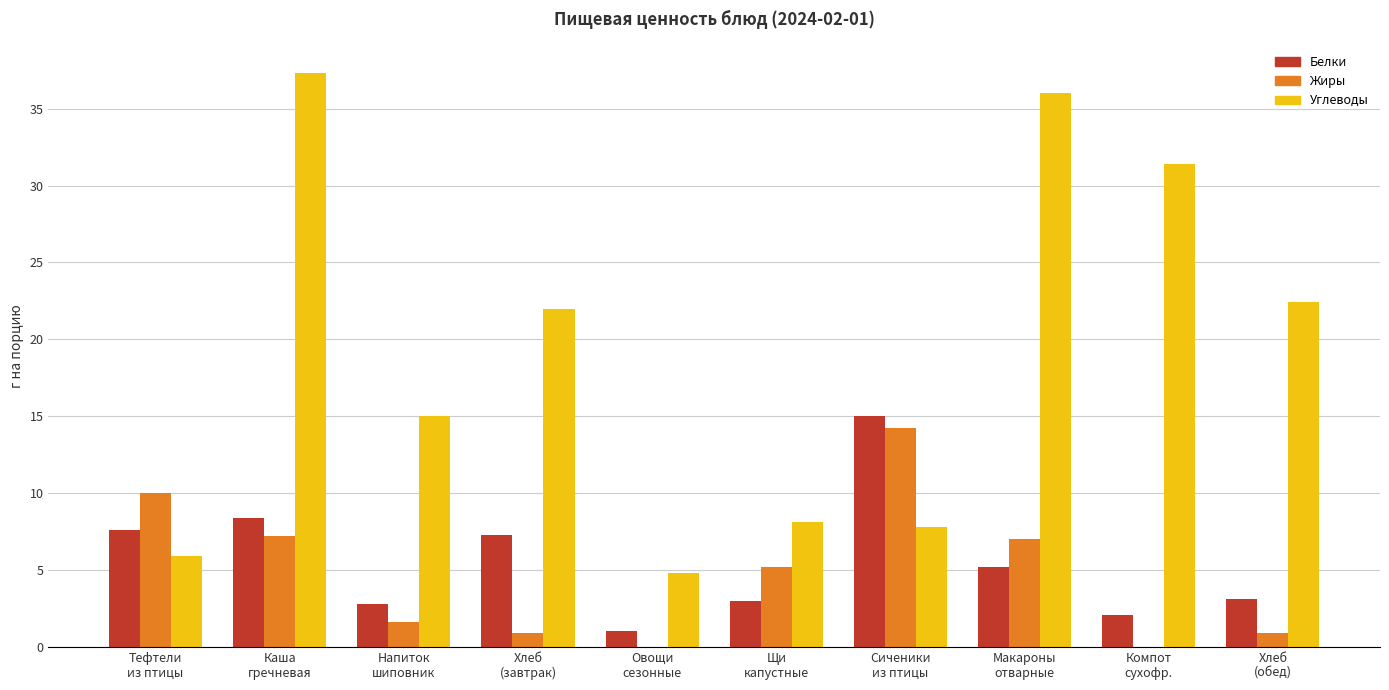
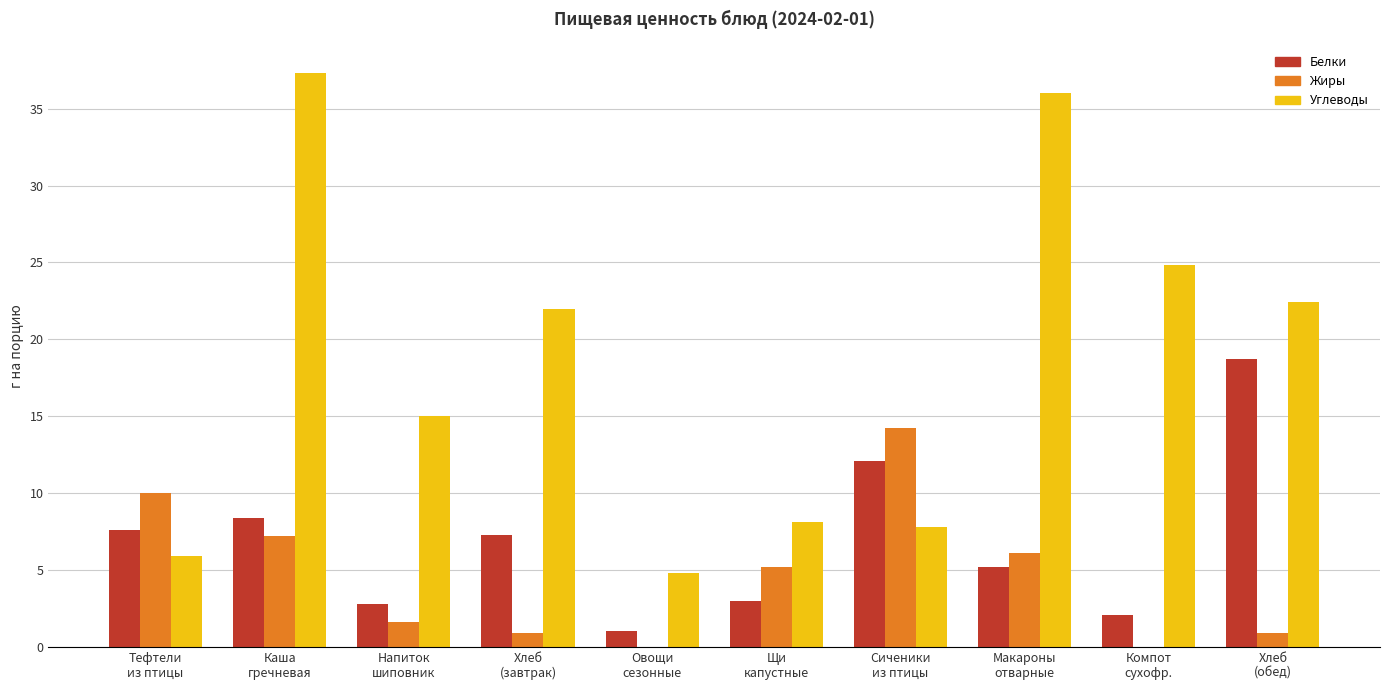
  {
    "Белки": {
      "Тефтели из птицы": 7.6,
      "Каша гречневая": 8.4,
      "Напиток шиповник": 2.8,
      "Хлеб (завтрак)": 7.3,
      "Овощи сезонные": 1.0,
      "Щи капустные": 3.0,
-     "Сиченики из птицы": 15.0,
+     "Сиченики из птицы": 12.1,
      "Макароны отварные": 5.2,
      "Компот сухофр.": 2.1,
-     "Хлеб (обед)": 3.1
+     "Хлеб (обед)": 18.7
    },
    "Жиры": {
      "Тефтели из птицы": 10.0,
      "Каша гречневая": 7.2,
      "Напиток шиповник": 1.6,
      "Хлеб (завтрак)": 0.9,
      "Овощи сезонные": 0.0,
      "Щи капустные": 5.2,
      "Сиченики из птицы": 14.2,
-     "Макароны отварные": 7.0,
+     "Макароны отварные": 6.1,
      "Компот сухофр.": 0.0,
      "Хлеб (обед)": 0.9
    },
    "Углеводы": {
      "Тефтели из птицы": 5.9,
      "Каша гречневая": 37.3,
      "Напиток шиповник": 15.0,
      "Хлеб (завтрак)": 22.0,
      "Овощи сезонные": 4.8,
      "Щи капустные": 8.1,
      "Сиченики из птицы": 7.8,
      "Макароны отварные": 36.0,
-     "Компот сухофр.": 31.4,
+     "Компот сухофр.": 24.8,
      "Хлеб (обед)": 22.4
    }
  }
